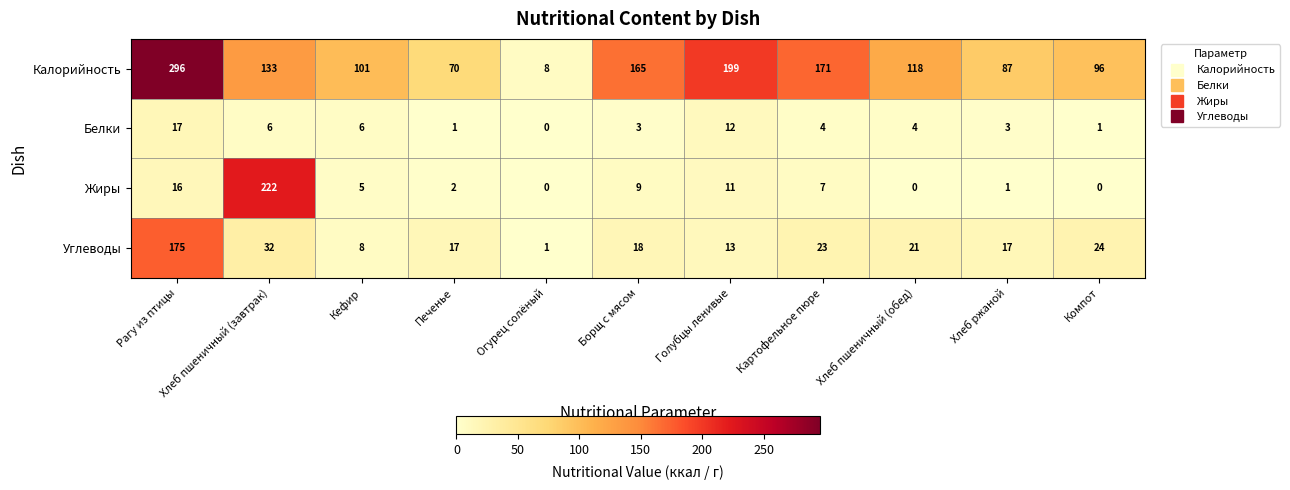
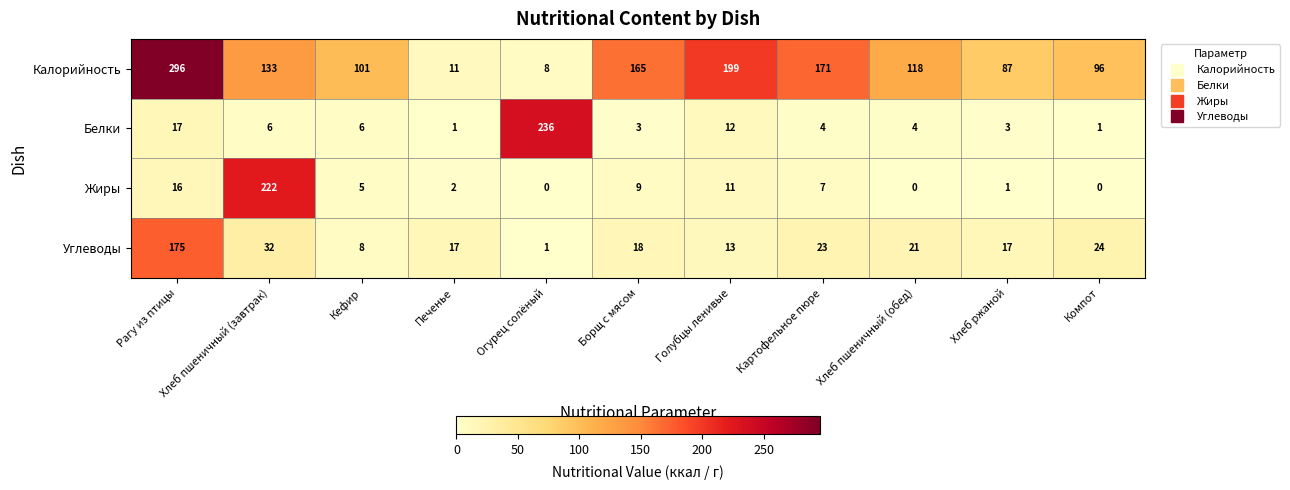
  {
    "Калорийность": {
      "Рагу из птицы": 296,
      "Хлеб пшеничный (завтрак)": 133,
      "Кефир": 101,
-     "Печенье": 70,
+     "Печенье": 11,
      "Огурец солёный": 8,
      "Борщ с мясом": 165,
      "Голубцы ленивые": 199,
      "Картофельное пюре": 171,
      "Хлеб пшеничный (обед)": 118,
      "Хлеб ржаной": 87,
      "Компот": 96
    },
    "Белки": {
      "Рагу из птицы": 17,
      "Хлеб пшеничный (завтрак)": 6,
      "Кефир": 6,
      "Печенье": 1,
-     "Огурец солёный": 0,
+     "Огурец солёный": 236,
      "Борщ с мясом": 3,
      "Голубцы ленивые": 12,
      "Картофельное пюре": 4,
      "Хлеб пшеничный (обед)": 4,
      "Хлеб ржаной": 3,
      "Компот": 1
    },
    "Жиры": {
      "Рагу из птицы": 16,
      "Хлеб пшеничный (завтрак)": 222,
      "Кефир": 5,
      "Печенье": 2,
      "Огурец солёный": 0,
      "Борщ с мясом": 9,
      "Голубцы ленивые": 11,
      "Картофельное пюре": 7,
      "Хлеб пшеничный (обед)": 0,
      "Хлеб ржаной": 1,
      "Компот": 0
    },
    "Углеводы": {
      "Рагу из птицы": 175,
      "Хлеб пшеничный (завтрак)": 32,
      "Кефир": 8,
      "Печенье": 17,
      "Огурец солёный": 1,
      "Борщ с мясом": 18,
      "Голубцы ленивые": 13,
      "Картофельное пюре": 23,
      "Хлеб пшеничный (обед)": 21,
      "Хлеб ржаной": 17,
      "Компот": 24
    }
  }
